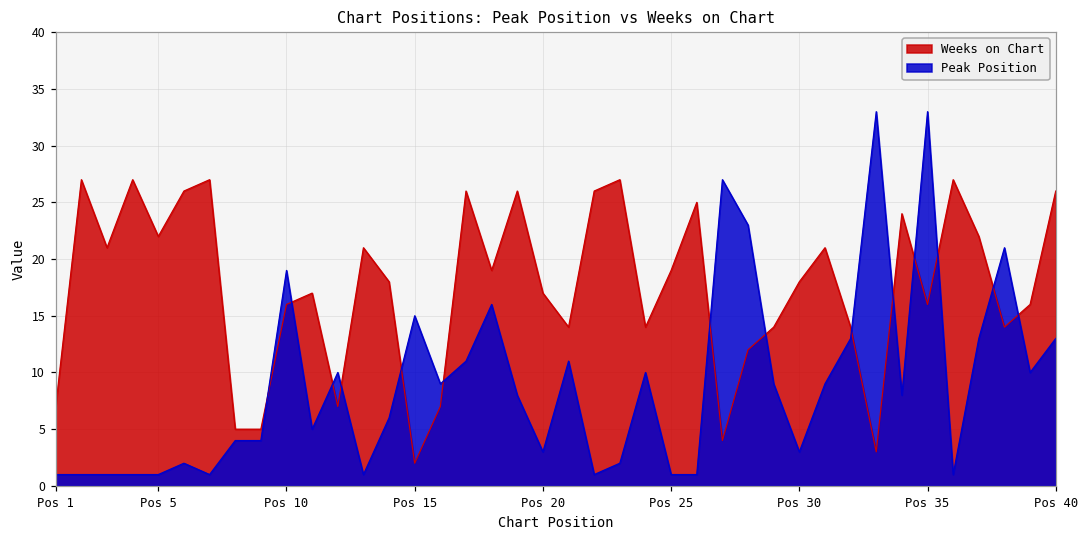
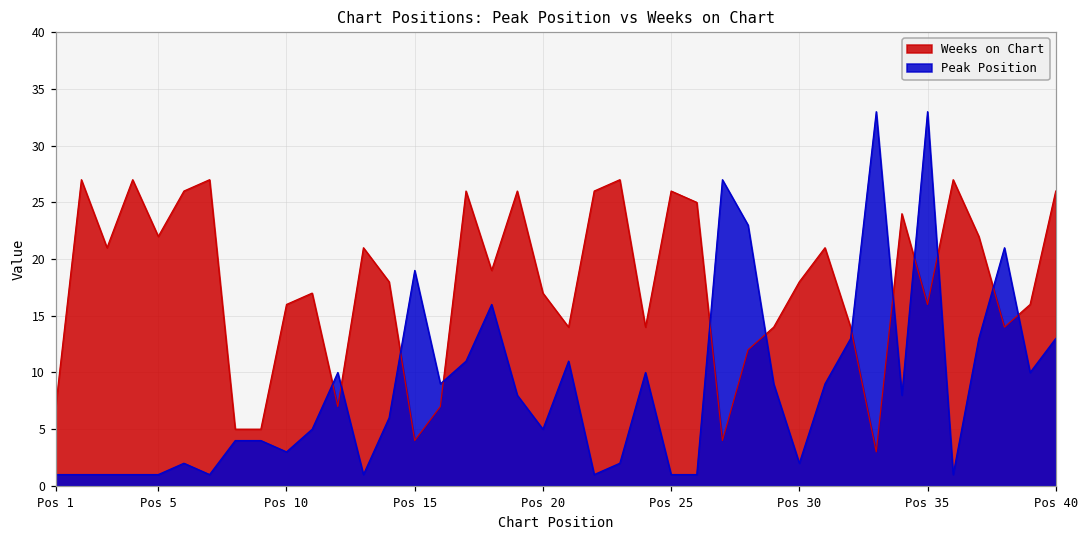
  {
    "Weeks on Chart": {
      "Pos 1": 7,
      "Pos 5": 22,
      "Pos 10": 16,
-     "Pos 15": 2,
+     "Pos 15": 4,
      "Pos 20": 17,
-     "Pos 25": 19,
+     "Pos 25": 26,
      "Pos 30": 18,
      "Pos 35": 16,
      "Pos 40": 26
    },
    "Peak Position": {
      "Pos 1": 1,
      "Pos 5": 1,
-     "Pos 10": 19,
-     "Pos 15": 15,
-     "Pos 20": 3,
+     "Pos 10": 3,
+     "Pos 15": 19,
+     "Pos 20": 5,
      "Pos 25": 1,
-     "Pos 30": 3,
+     "Pos 30": 2,
      "Pos 35": 33,
      "Pos 40": 13
    }
  }
